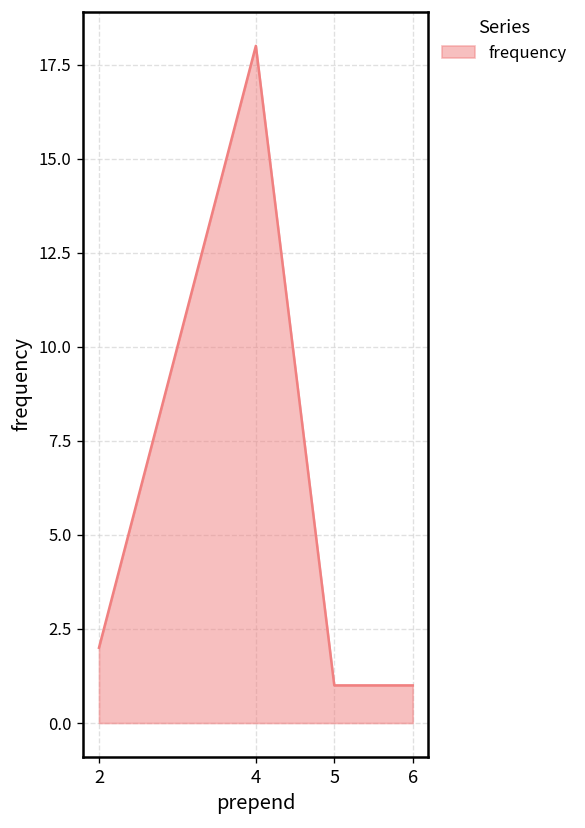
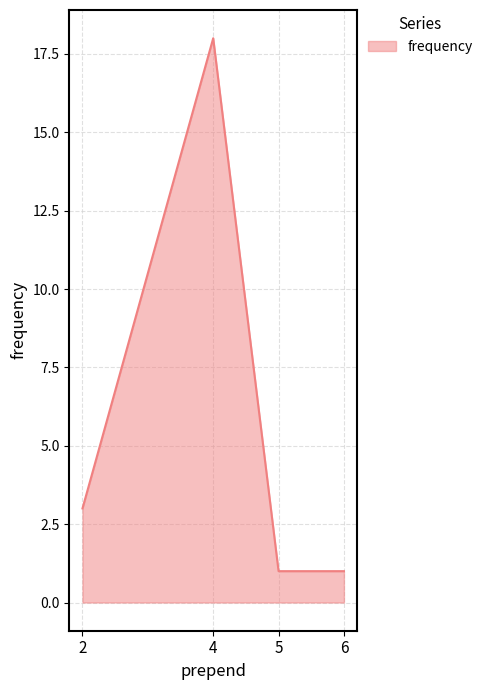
  {
-   "2": 2,
+   "2": 3,
    "4": 18,
    "5": 1,
    "6": 1
  }
